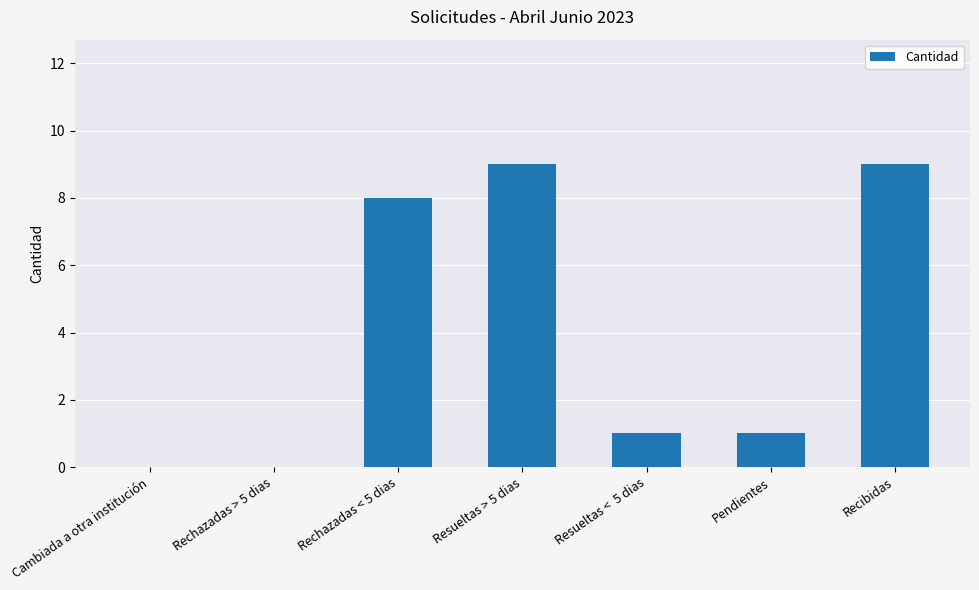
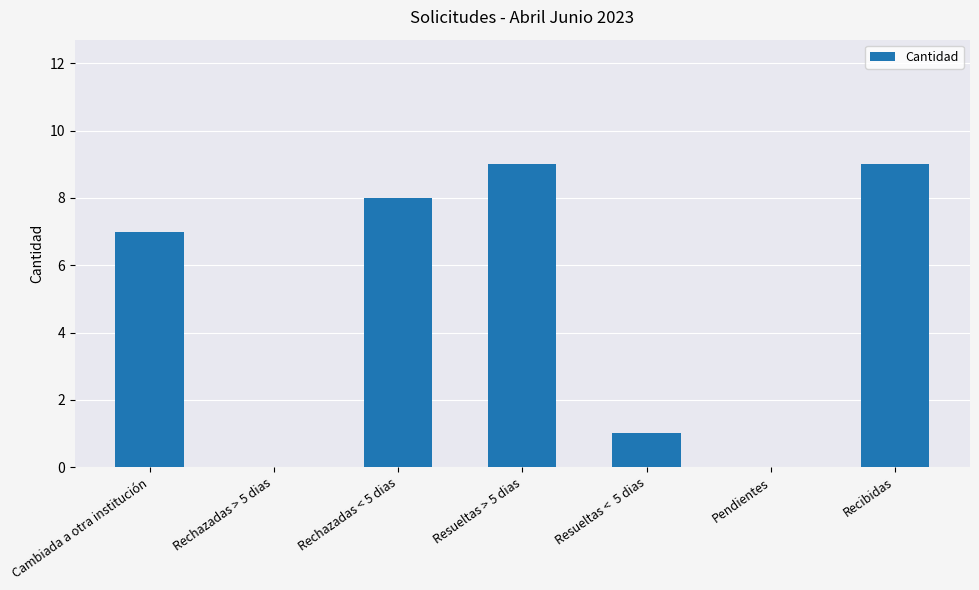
  {
-   "Cambiada a otra institución": 0,
+   "Cambiada a otra institución": 7,
    "Rechazadas > 5 dias": 0,
    "Rechazadas < 5 dias": 8,
    "Resueltas > 5 dias": 9,
    "Resueltas < 5 dias": 1,
-   "Pendientes": 1,
+   "Pendientes": 0,
    "Recibidas": 9
  }
